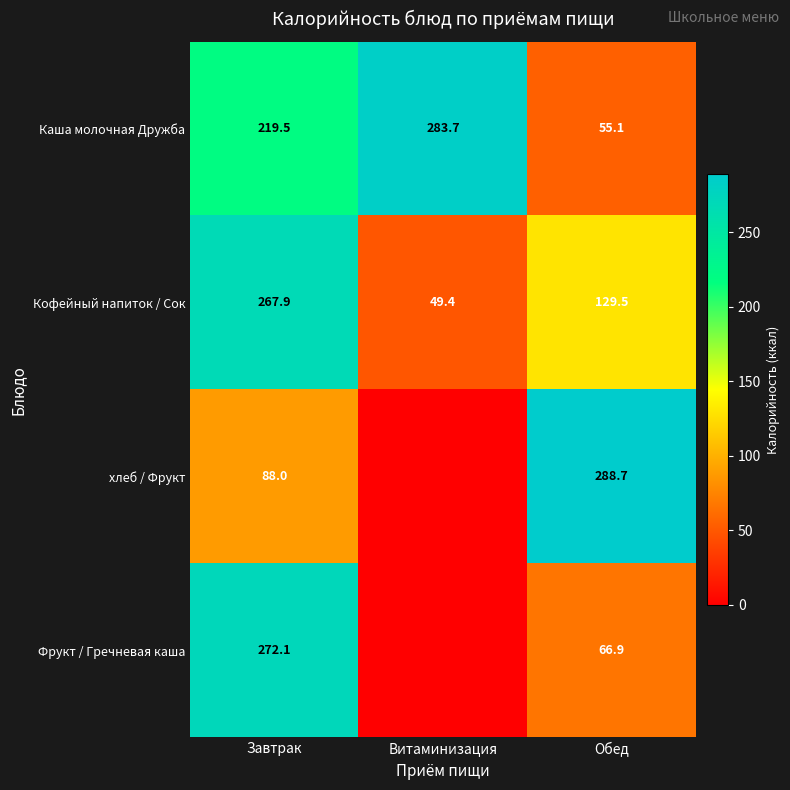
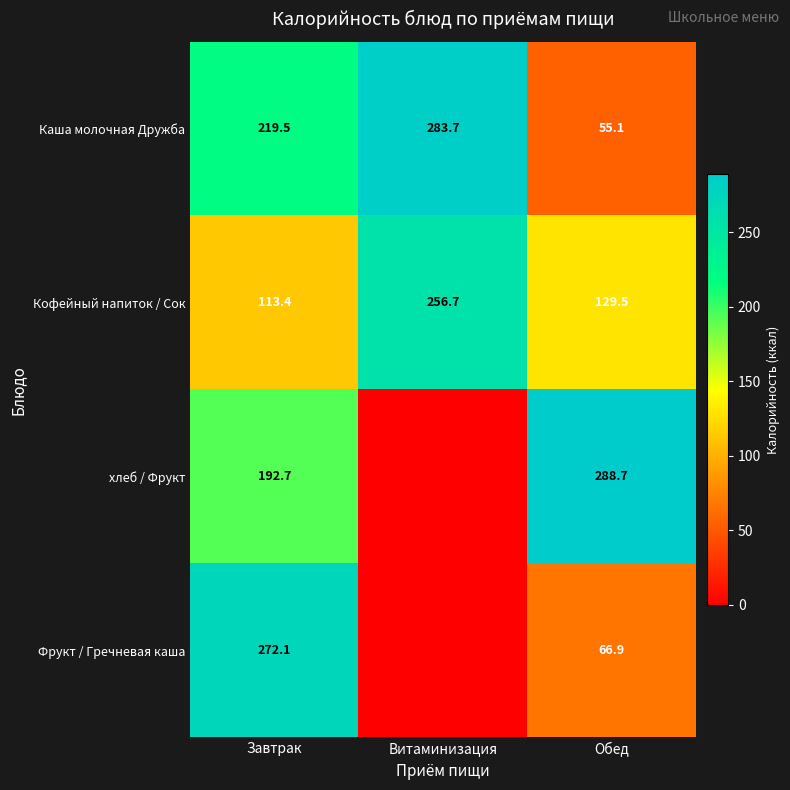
  {
    "Каша молочная Дружба": {
      "Завтрак": 219.5,
      "Витаминизация": 283.7,
      "Обед": 55.1
    },
    "Кофейный напиток / Сок": {
-     "Завтрак": 267.9,
-     "Витаминизация": 49.4,
+     "Завтрак": 113.4,
+     "Витаминизация": 256.7,
      "Обед": 129.5
    },
    "хлеб / Фрукт": {
-     "Завтрак": 88.0,
+     "Завтрак": 192.7,
      "Обед": 288.7
    },
    "Фрукт / Гречневая каша": {
      "Завтрак": 272.1,
      "Обед": 66.9
    }
  }
